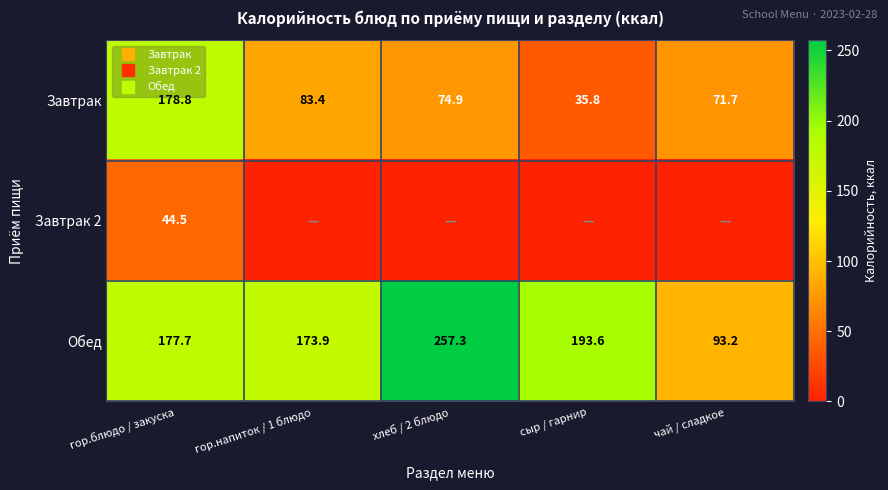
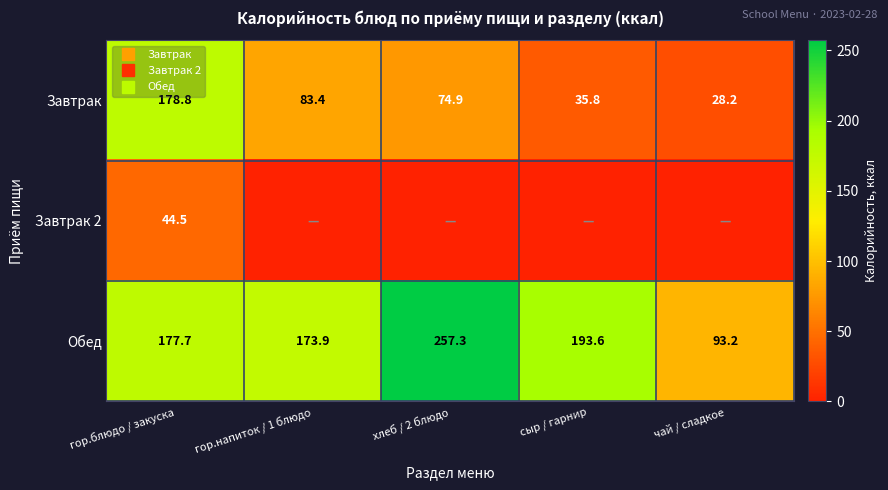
  {
    "Завтрак": {
      "гор.напиток / 1 блюдо": 83.4,
      "хлеб / 2 блюдо": 74.9,
      "сыр / гарнир": 35.8,
-     "чай / сладкое": 71.7
+     "чай / сладкое": 28.2
    },
    "Завтрак 2": {
      "гор.блюдо / закуска": 44.5
    },
    "Обед": {
      "гор.блюдо / закуска": 177.7,
      "гор.напиток / 1 блюдо": 173.9,
      "хлеб / 2 блюдо": 257.3,
      "сыр / гарнир": 193.6,
      "чай / сладкое": 93.2
    }
  }
